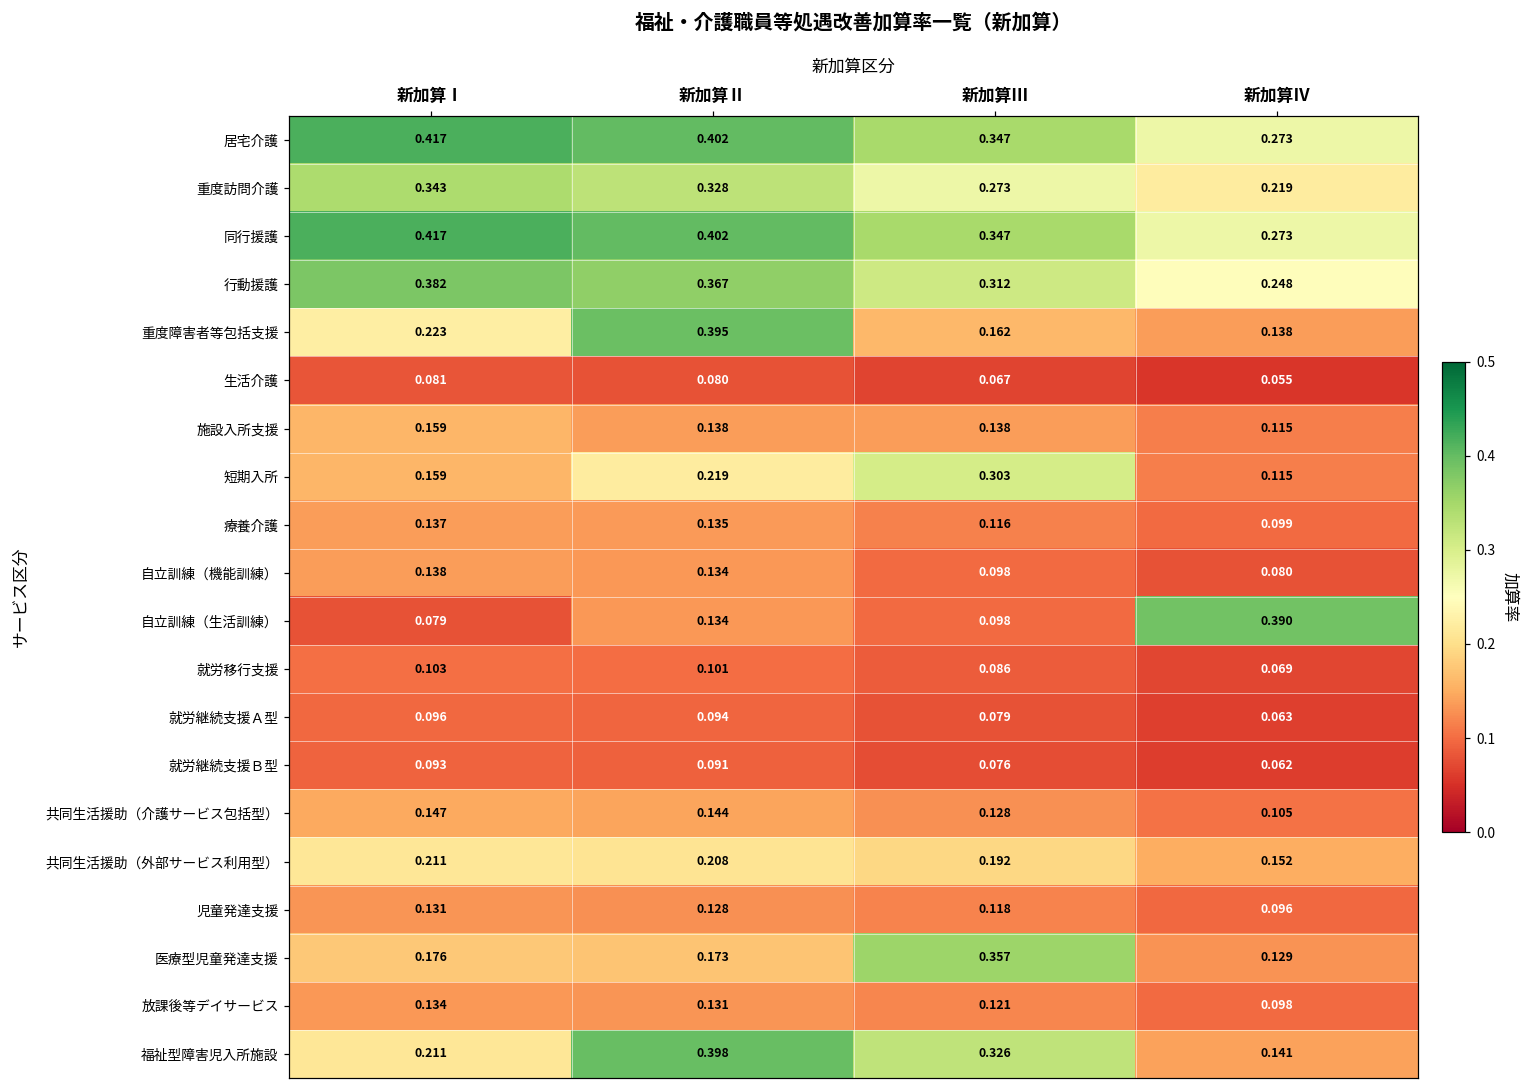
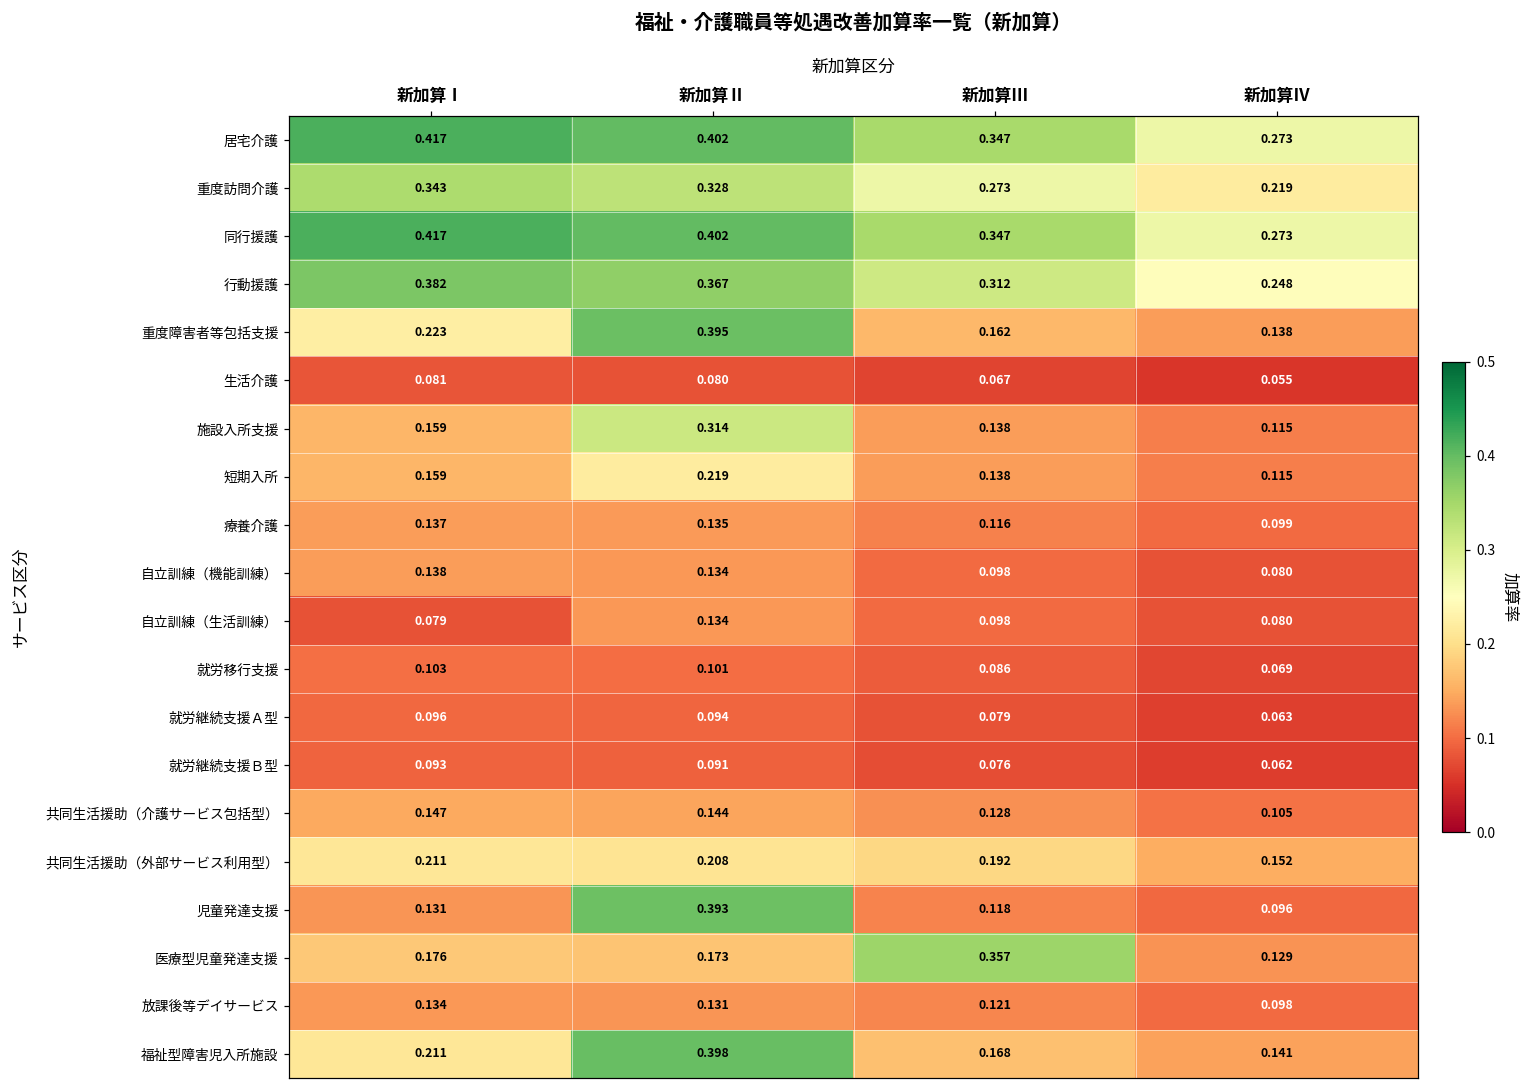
  {
    "居宅介護": {
      "新加算Ⅰ": 0.417,
      "新加算Ⅱ": 0.402,
      "新加算Ⅲ": 0.347,
      "新加算Ⅳ": 0.273
    },
    "重度訪問介護": {
      "新加算Ⅰ": 0.343,
      "新加算Ⅱ": 0.328,
      "新加算Ⅲ": 0.273,
      "新加算Ⅳ": 0.219
    },
    "同行援護": {
      "新加算Ⅰ": 0.417,
      "新加算Ⅱ": 0.402,
      "新加算Ⅲ": 0.347,
      "新加算Ⅳ": 0.273
    },
    "行動援護": {
      "新加算Ⅰ": 0.382,
      "新加算Ⅱ": 0.367,
      "新加算Ⅲ": 0.312,
      "新加算Ⅳ": 0.248
    },
    "重度障害者等包括支援": {
      "新加算Ⅰ": 0.223,
      "新加算Ⅱ": 0.395,
      "新加算Ⅲ": 0.162,
      "新加算Ⅳ": 0.138
    },
    "生活介護": {
      "新加算Ⅰ": 0.081,
      "新加算Ⅱ": 0.080,
      "新加算Ⅲ": 0.067,
      "新加算Ⅳ": 0.055
    },
    "施設入所支援": {
      "新加算Ⅰ": 0.159,
-     "新加算Ⅱ": 0.138,
+     "新加算Ⅱ": 0.314,
      "新加算Ⅲ": 0.138,
      "新加算Ⅳ": 0.115
    },
    "短期入所": {
      "新加算Ⅰ": 0.159,
      "新加算Ⅱ": 0.219,
-     "新加算Ⅲ": 0.303,
+     "新加算Ⅲ": 0.138,
      "新加算Ⅳ": 0.115
    },
    "療養介護": {
      "新加算Ⅰ": 0.137,
      "新加算Ⅱ": 0.135,
      "新加算Ⅲ": 0.116,
      "新加算Ⅳ": 0.099
    },
    "自立訓練（機能訓練）": {
      "新加算Ⅰ": 0.138,
      "新加算Ⅱ": 0.134,
      "新加算Ⅲ": 0.098,
      "新加算Ⅳ": 0.080
    },
    "自立訓練（生活訓練）": {
      "新加算Ⅰ": 0.079,
      "新加算Ⅱ": 0.134,
      "新加算Ⅲ": 0.098,
-     "新加算Ⅳ": 0.390
+     "新加算Ⅳ": 0.080
    },
    "就労移行支援": {
      "新加算Ⅰ": 0.103,
      "新加算Ⅱ": 0.101,
      "新加算Ⅲ": 0.086,
      "新加算Ⅳ": 0.069
    },
    "就労継続支援Ａ型": {
      "新加算Ⅰ": 0.096,
      "新加算Ⅱ": 0.094,
      "新加算Ⅲ": 0.079,
      "新加算Ⅳ": 0.063
    },
    "就労継続支援Ｂ型": {
      "新加算Ⅰ": 0.093,
      "新加算Ⅱ": 0.091,
      "新加算Ⅲ": 0.076,
      "新加算Ⅳ": 0.062
    },
    "共同生活援助（介護サービス包括型）": {
      "新加算Ⅰ": 0.147,
      "新加算Ⅱ": 0.144,
      "新加算Ⅲ": 0.128,
      "新加算Ⅳ": 0.105
    },
    "共同生活援助（外部サービス利用型）": {
      "新加算Ⅰ": 0.211,
      "新加算Ⅱ": 0.208,
      "新加算Ⅲ": 0.192,
      "新加算Ⅳ": 0.152
    },
    "児童発達支援": {
      "新加算Ⅰ": 0.131,
-     "新加算Ⅱ": 0.128,
+     "新加算Ⅱ": 0.393,
      "新加算Ⅲ": 0.118,
      "新加算Ⅳ": 0.096
    },
    "医療型児童発達支援": {
      "新加算Ⅰ": 0.176,
      "新加算Ⅱ": 0.173,
      "新加算Ⅲ": 0.357,
      "新加算Ⅳ": 0.129
    },
    "放課後等デイサービス": {
      "新加算Ⅰ": 0.134,
      "新加算Ⅱ": 0.131,
      "新加算Ⅲ": 0.121,
      "新加算Ⅳ": 0.098
    },
    "福祉型障害児入所施設": {
      "新加算Ⅰ": 0.211,
      "新加算Ⅱ": 0.398,
-     "新加算Ⅲ": 0.326,
+     "新加算Ⅲ": 0.168,
      "新加算Ⅳ": 0.141
    }
  }
